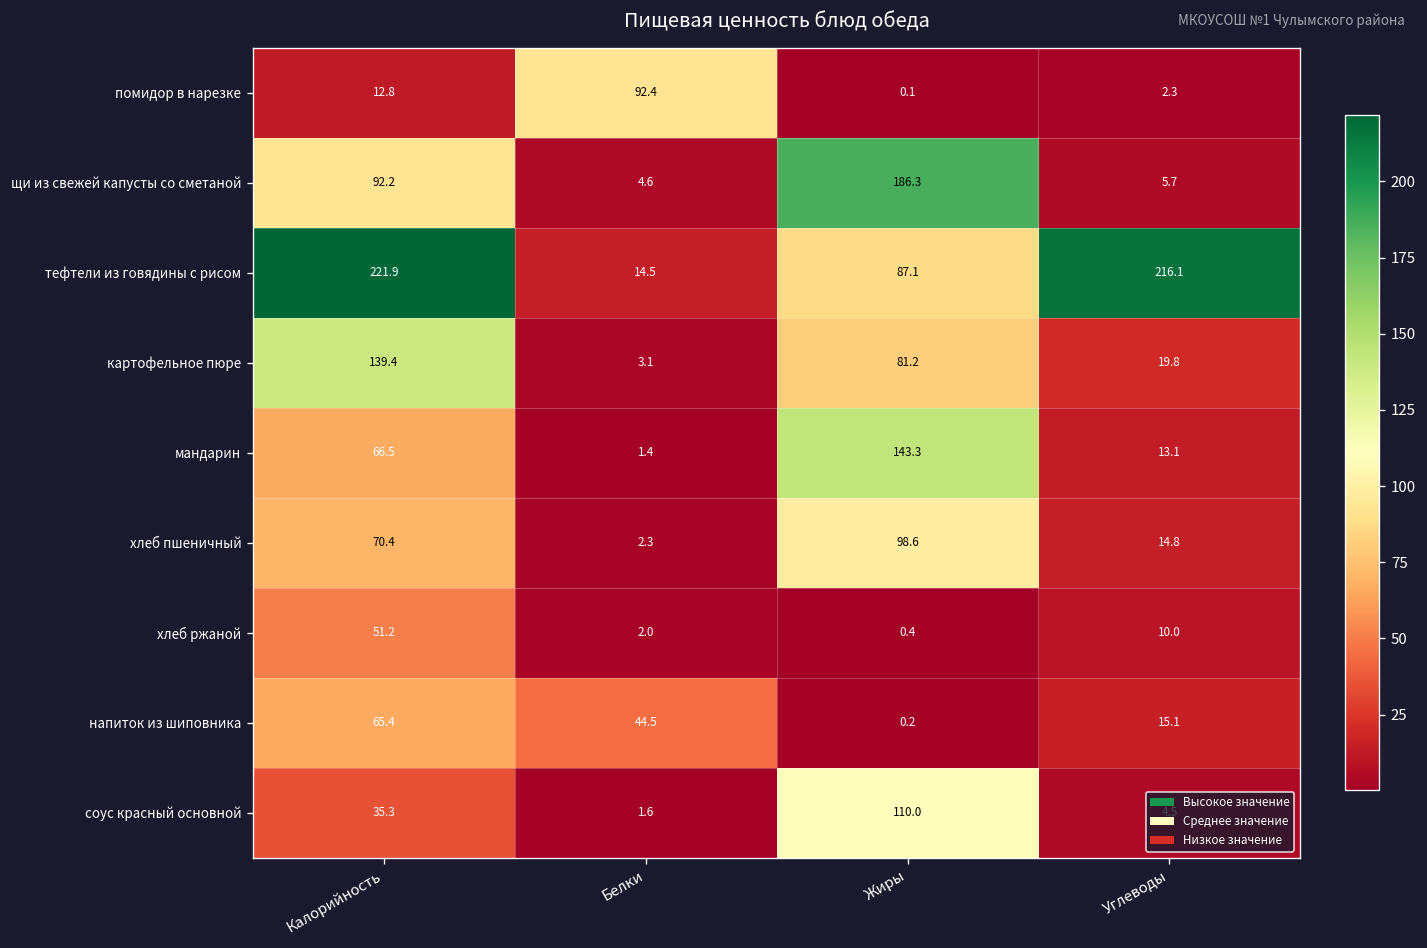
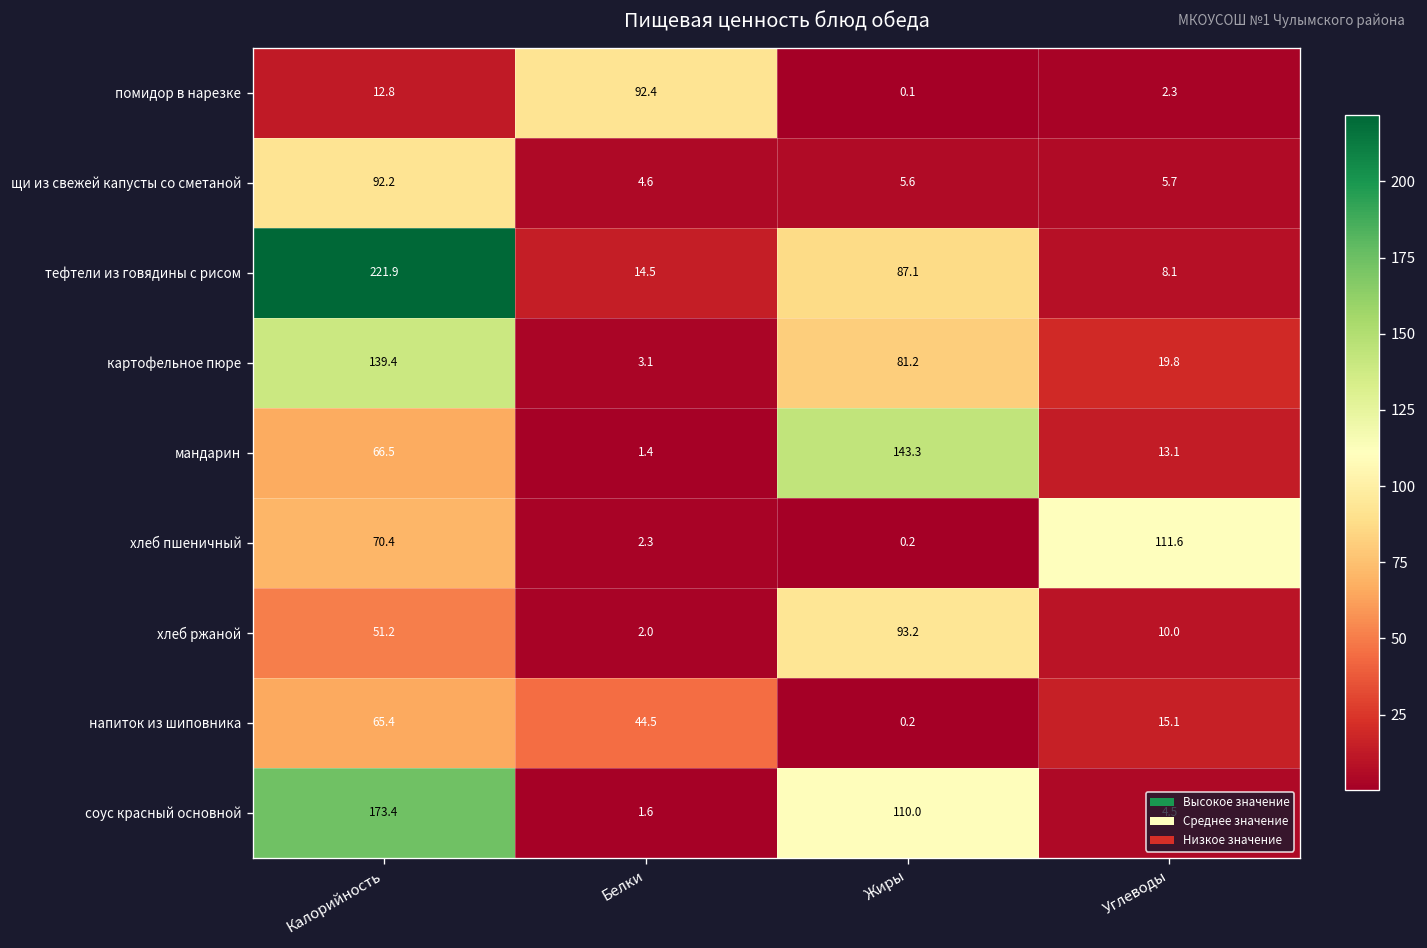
  {
    "помидор в нарезке": {
      "Калорийность": 12.8,
      "Белки": 92.4,
      "Жиры": 0.1,
      "Углеводы": 2.3
    },
    "щи из свежей капусты со сметаной": {
      "Калорийность": 92.2,
      "Белки": 4.6,
-     "Жиры": 186.3,
+     "Жиры": 5.6,
      "Углеводы": 5.7
    },
    "тефтели из говядины с рисом": {
      "Калорийность": 221.9,
      "Белки": 14.5,
      "Жиры": 87.1,
-     "Углеводы": 216.1
+     "Углеводы": 8.1
    },
    "картофельное пюре": {
      "Калорийность": 139.4,
      "Белки": 3.1,
      "Жиры": 81.2,
      "Углеводы": 19.8
    },
    "мандарин": {
      "Калорийность": 66.5,
      "Белки": 1.4,
      "Жиры": 143.3,
      "Углеводы": 13.1
    },
    "хлеб пшеничный": {
      "Калорийность": 70.4,
      "Белки": 2.3,
-     "Жиры": 98.6,
-     "Углеводы": 14.8
+     "Жиры": 0.2,
+     "Углеводы": 111.6
    },
    "хлеб ржаной": {
      "Калорийность": 51.2,
      "Белки": 2.0,
-     "Жиры": 0.4,
+     "Жиры": 93.2,
      "Углеводы": 10.0
    },
    "напиток из шиповника": {
      "Калорийность": 65.4,
      "Белки": 44.5,
      "Жиры": 0.2,
      "Углеводы": 15.1
    },
    "соус красный основной": {
-     "Калорийность": 35.3,
+     "Калорийность": 173.4,
      "Белки": 1.6,
      "Жиры": 110.0
    }
  }
